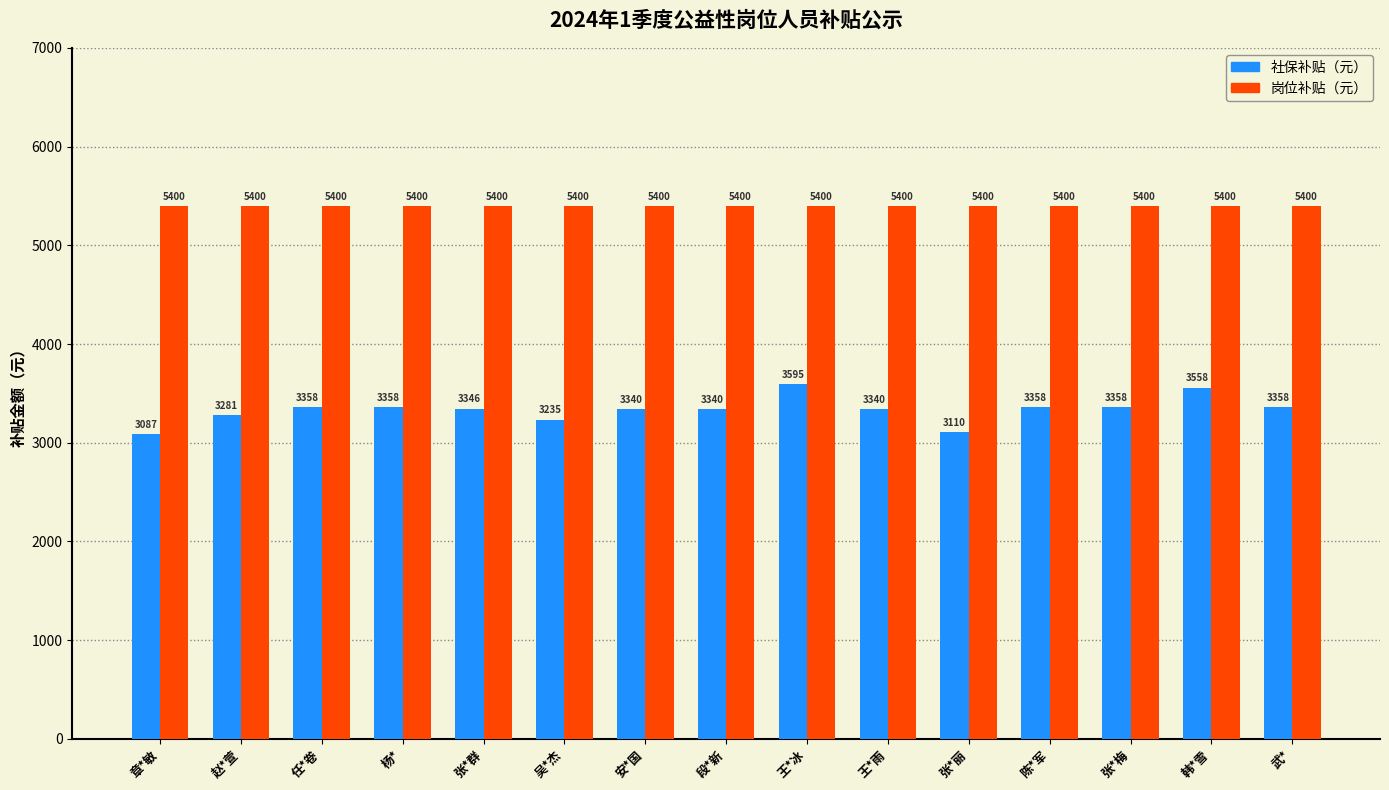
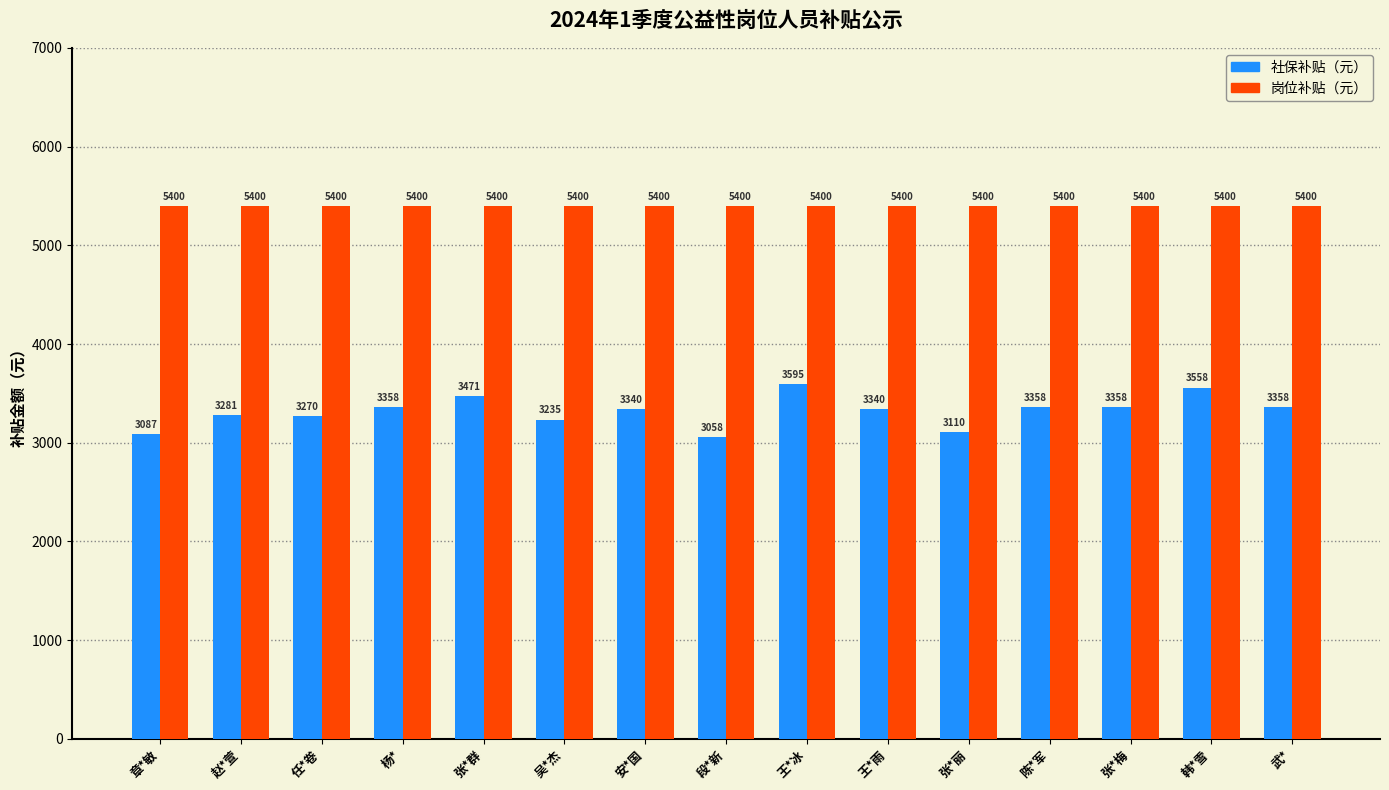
  {
    "社保补贴（元）": {
      "章*敏": 3087,
      "赵*萱": 3281,
-     "任*卷": 3358,
+     "任*卷": 3270,
      "杨*": 3358,
-     "张*群": 3346,
+     "张*群": 3471,
      "吴*杰": 3235,
      "安*国": 3340,
-     "段*新": 3340,
+     "段*新": 3058,
      "王*冰": 3595,
      "王*雨": 3340,
      "张*丽": 3110,
      "陈*军": 3358,
      "张*梅": 3358,
      "韩*雪": 3558,
      "武*": 3358
    },
    "岗位补贴（元）": {
      "章*敏": 5400,
      "赵*萱": 5400,
      "任*卷": 5400,
      "杨*": 5400,
      "张*群": 5400,
      "吴*杰": 5400,
      "安*国": 5400,
      "段*新": 5400,
      "王*冰": 5400,
      "王*雨": 5400,
      "张*丽": 5400,
      "陈*军": 5400,
      "张*梅": 5400,
      "韩*雪": 5400,
      "武*": 5400
    }
  }
